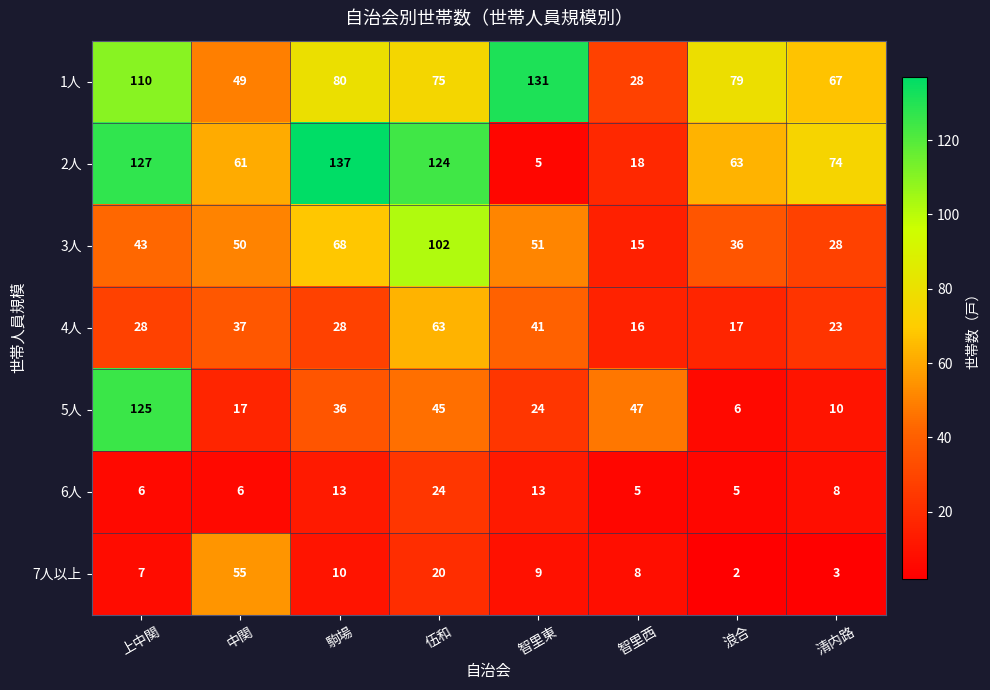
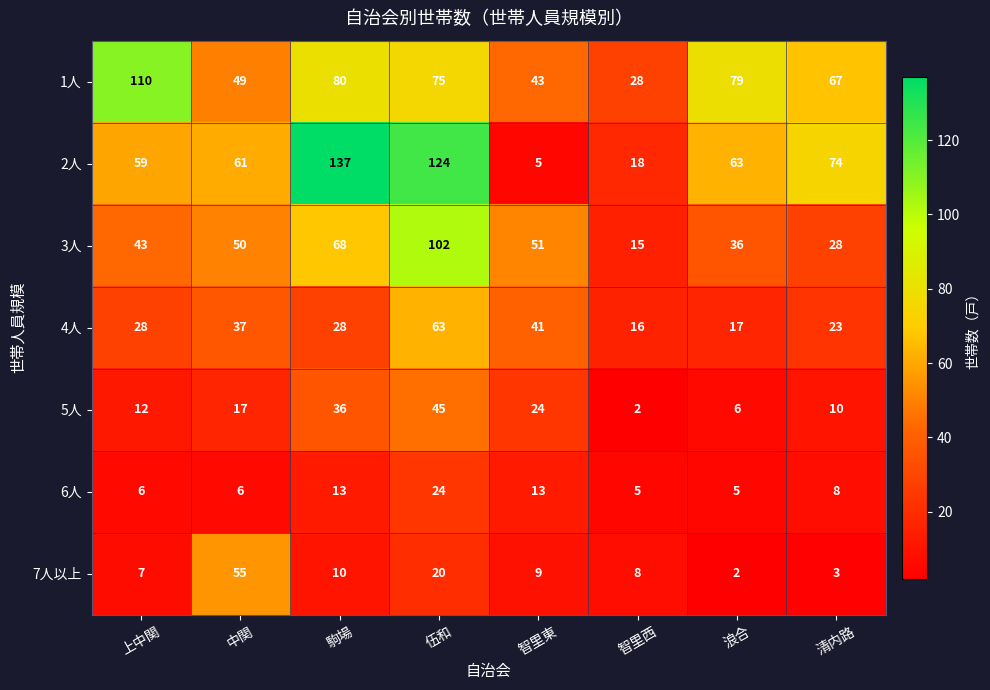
  {
    "1人": {
      "上中関": 110,
      "中関": 49,
      "駒場": 80,
      "伍和": 75,
-     "智里東": 131,
+     "智里東": 43,
      "智里西": 28,
      "浪合": 79,
      "清内路": 67
    },
    "2人": {
-     "上中関": 127,
+     "上中関": 59,
      "中関": 61,
      "駒場": 137,
      "伍和": 124,
      "智里東": 5,
      "智里西": 18,
      "浪合": 63,
      "清内路": 74
    },
    "3人": {
      "上中関": 43,
      "中関": 50,
      "駒場": 68,
      "伍和": 102,
      "智里東": 51,
      "智里西": 15,
      "浪合": 36,
      "清内路": 28
    },
    "4人": {
      "上中関": 28,
      "中関": 37,
      "駒場": 28,
      "伍和": 63,
      "智里東": 41,
      "智里西": 16,
      "浪合": 17,
      "清内路": 23
    },
    "5人": {
-     "上中関": 125,
+     "上中関": 12,
      "中関": 17,
      "駒場": 36,
      "伍和": 45,
      "智里東": 24,
-     "智里西": 47,
+     "智里西": 2,
      "浪合": 6,
      "清内路": 10
    },
    "6人": {
      "上中関": 6,
      "中関": 6,
      "駒場": 13,
      "伍和": 24,
      "智里東": 13,
      "智里西": 5,
      "浪合": 5,
      "清内路": 8
    },
    "7人以上": {
      "上中関": 7,
      "中関": 55,
      "駒場": 10,
      "伍和": 20,
      "智里東": 9,
      "智里西": 8,
      "浪合": 2,
      "清内路": 3
    }
  }
